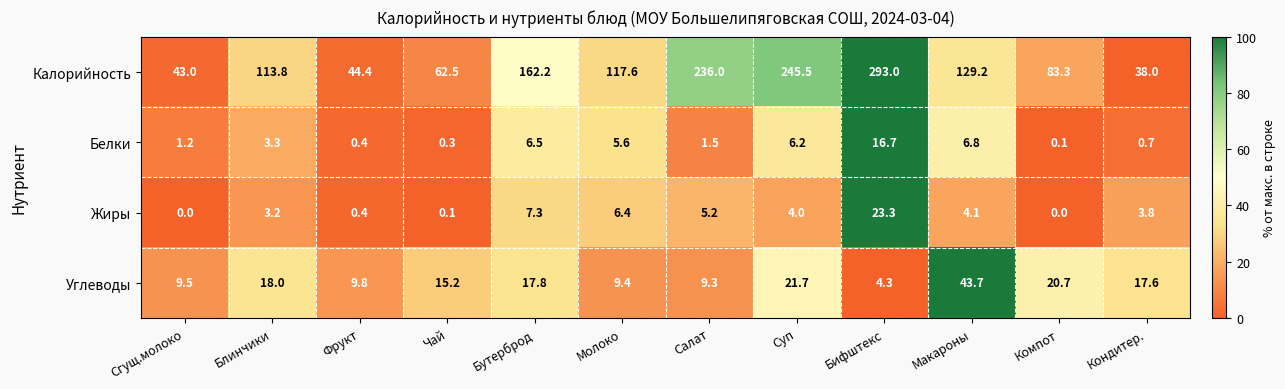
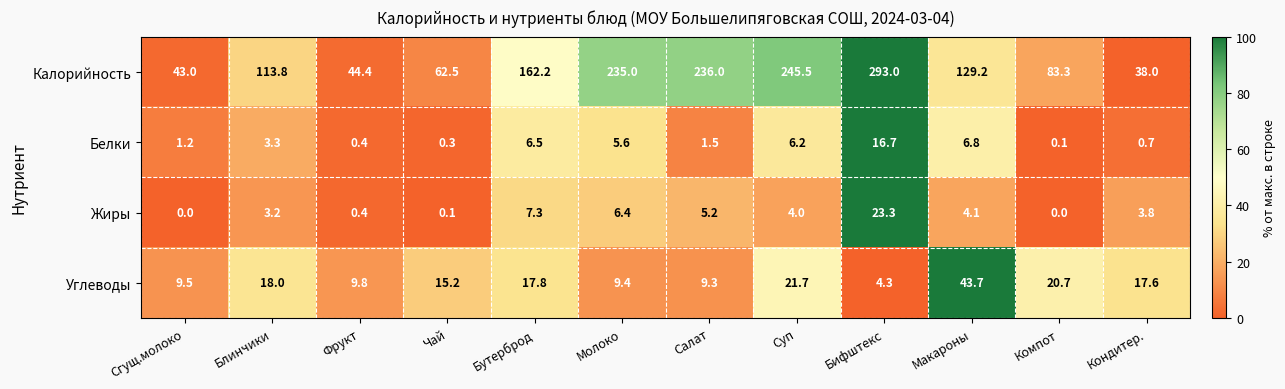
  {
    "Калорийность": {
      "Сгущ.молоко": 43.0,
      "Блинчики": 113.8,
      "Фрукт": 44.4,
      "Чай": 62.5,
      "Бутерброд": 162.2,
-     "Молоко": 117.6,
+     "Молоко": 235.0,
      "Салат": 236.0,
      "Суп": 245.5,
      "Бифштекс": 293.0,
      "Макароны": 129.2,
      "Компот": 83.3,
      "Кондитер.": 38.0
    },
    "Белки": {
      "Сгущ.молоко": 1.2,
      "Блинчики": 3.3,
      "Фрукт": 0.4,
      "Чай": 0.3,
      "Бутерброд": 6.5,
      "Молоко": 5.6,
      "Салат": 1.5,
      "Суп": 6.2,
      "Бифштекс": 16.7,
      "Макароны": 6.8,
      "Компот": 0.1,
      "Кондитер.": 0.7
    },
    "Жиры": {
      "Сгущ.молоко": 0.0,
      "Блинчики": 3.2,
      "Фрукт": 0.4,
      "Чай": 0.1,
      "Бутерброд": 7.3,
      "Молоко": 6.4,
      "Салат": 5.2,
      "Суп": 4.0,
      "Бифштекс": 23.3,
      "Макароны": 4.1,
      "Компот": 0.0,
      "Кондитер.": 3.8
    },
    "Углеводы": {
      "Сгущ.молоко": 9.5,
      "Блинчики": 18.0,
      "Фрукт": 9.8,
      "Чай": 15.2,
      "Бутерброд": 17.8,
      "Молоко": 9.4,
      "Салат": 9.3,
      "Суп": 21.7,
      "Бифштекс": 4.3,
      "Макароны": 43.7,
      "Компот": 20.7,
      "Кондитер.": 17.6
    }
  }
